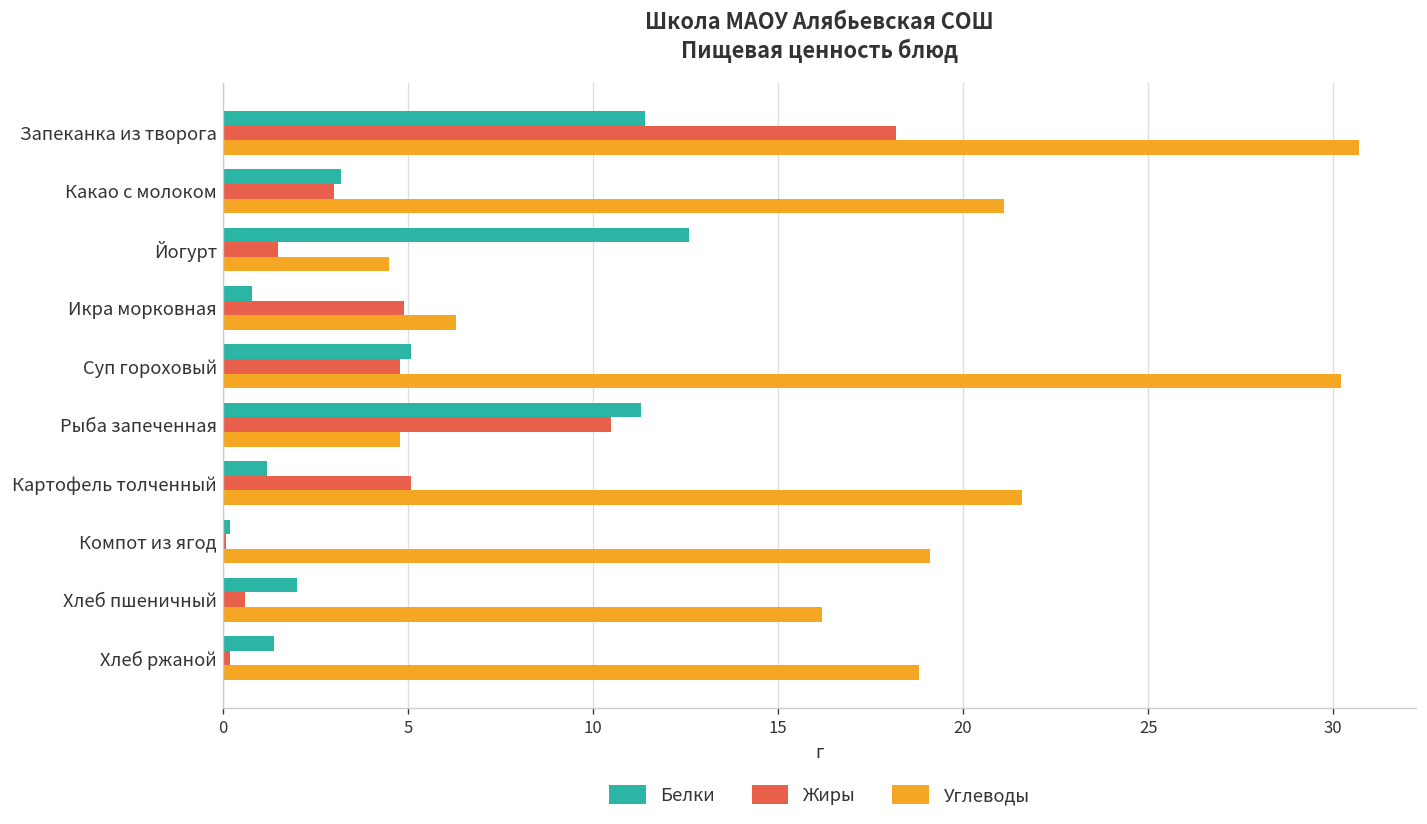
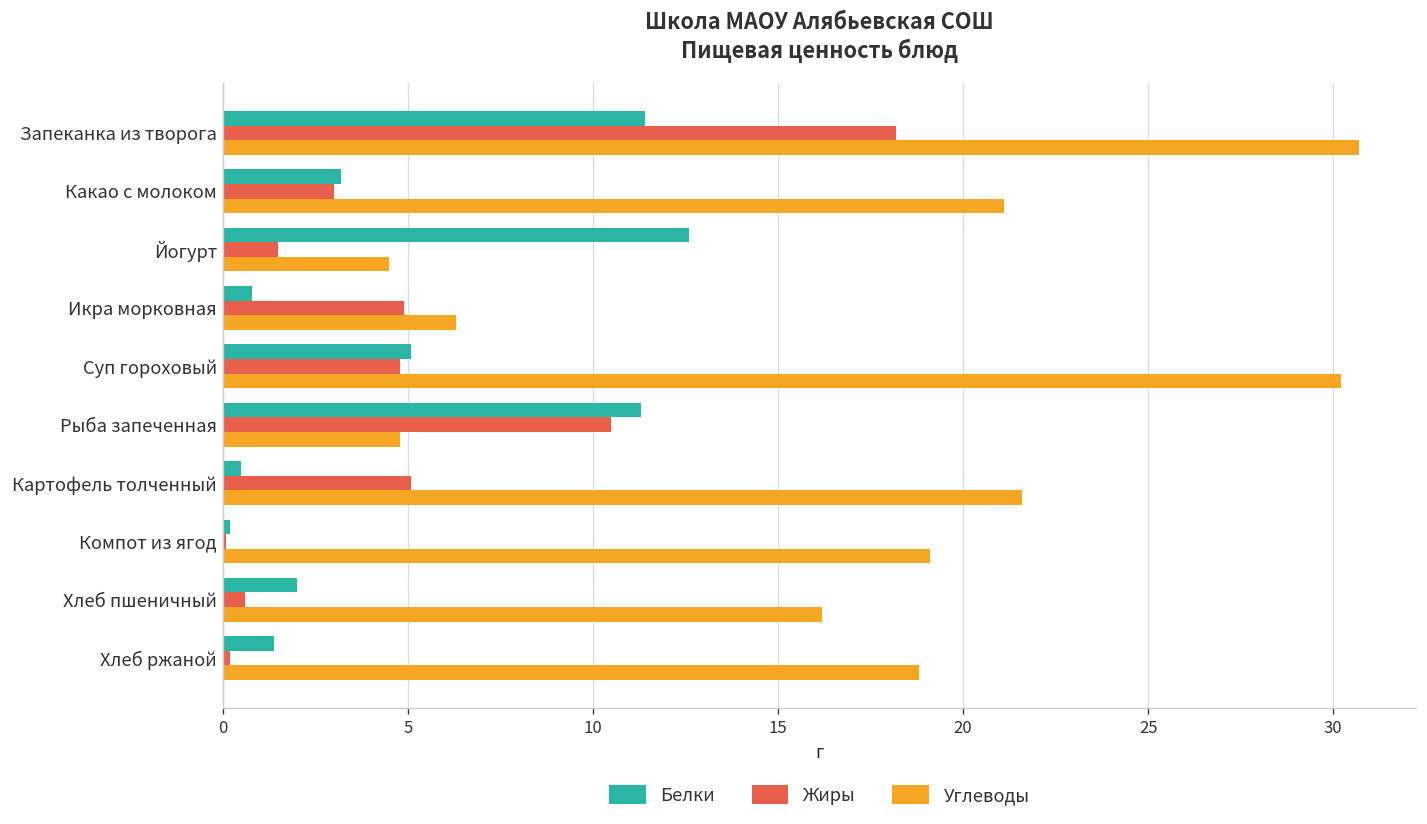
  {
    "Белки": {
      "Запеканка из творога": 11.4,
      "Какао с молоком": 3.2,
      "Йогурт": 12.6,
      "Икра морковная": 0.8,
      "Суп гороховый": 5.1,
      "Рыба запеченная": 11.3,
-     "Картофель толченный": 1.2,
+     "Картофель толченный": 0.5,
      "Компот из ягод": 0.2,
      "Хлеб пшеничный": 2.0,
      "Хлеб ржаной": 1.4
    },
    "Жиры": {
      "Запеканка из творога": 18.2,
      "Какао с молоком": 3.0,
      "Йогурт": 1.5,
      "Икра морковная": 4.9,
      "Суп гороховый": 4.8,
      "Рыба запеченная": 10.5,
      "Картофель толченный": 5.1,
      "Компот из ягод": 0.1,
      "Хлеб пшеничный": 0.6,
      "Хлеб ржаной": 0.2
    },
    "Углеводы": {
      "Запеканка из творога": 30.7,
      "Какао с молоком": 21.1,
      "Йогурт": 4.5,
      "Икра морковная": 6.3,
      "Суп гороховый": 30.2,
      "Рыба запеченная": 4.8,
      "Картофель толченный": 21.6,
      "Компот из ягод": 19.1,
      "Хлеб пшеничный": 16.2,
      "Хлеб ржаной": 18.8
    }
  }
